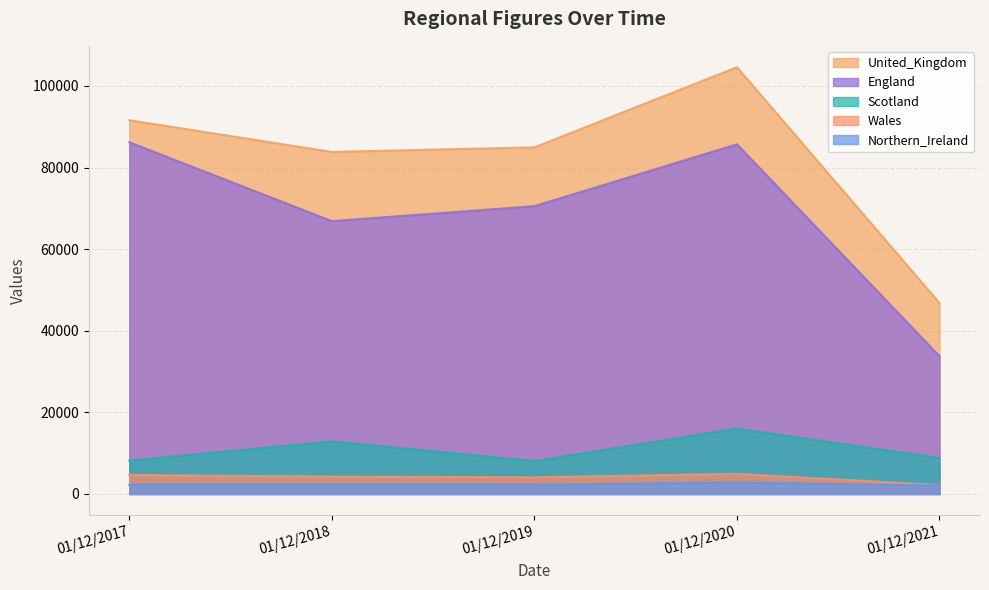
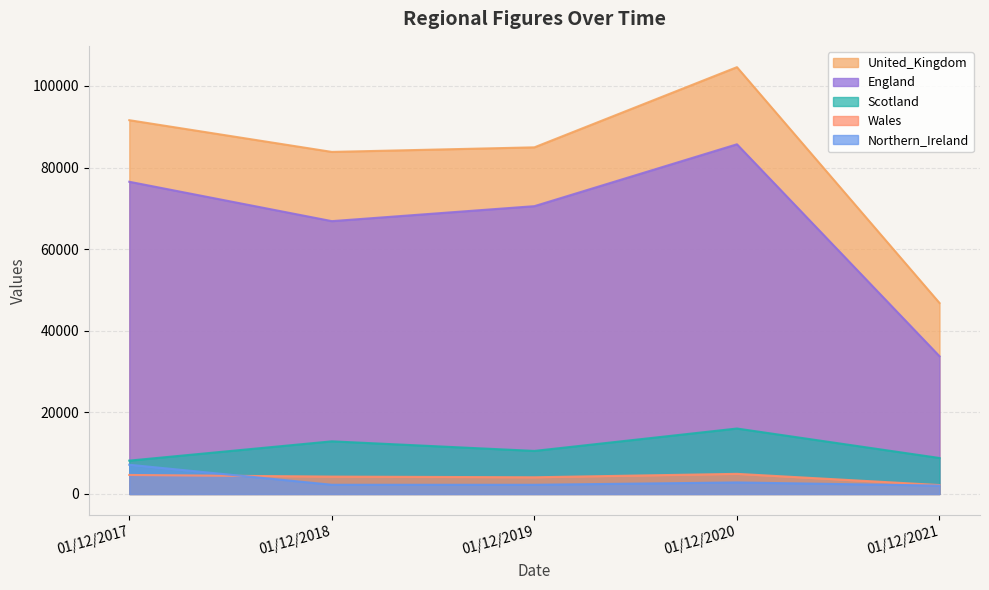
  {
    "England": {
-     "01/12/2017": 86000,
+     "01/12/2017": 77000,
      "01/12/2018": 67000,
      "01/12/2019": 71000,
      "01/12/2020": 86000,
      "01/12/2021": 34000
    },
    "Scotland": {
      "01/12/2017": 8000,
      "01/12/2018": 13000,
-     "01/12/2019": 8000,
+     "01/12/2019": 11000,
      "01/12/2020": 16000,
      "01/12/2021": 9000
    },
    "Northern_Ireland": {
-     "01/12/2017": 2000,
+     "01/12/2017": 7000,
      "01/12/2018": 2000,
      "01/12/2019": 2000,
      "01/12/2020": 3000
    }
  }
